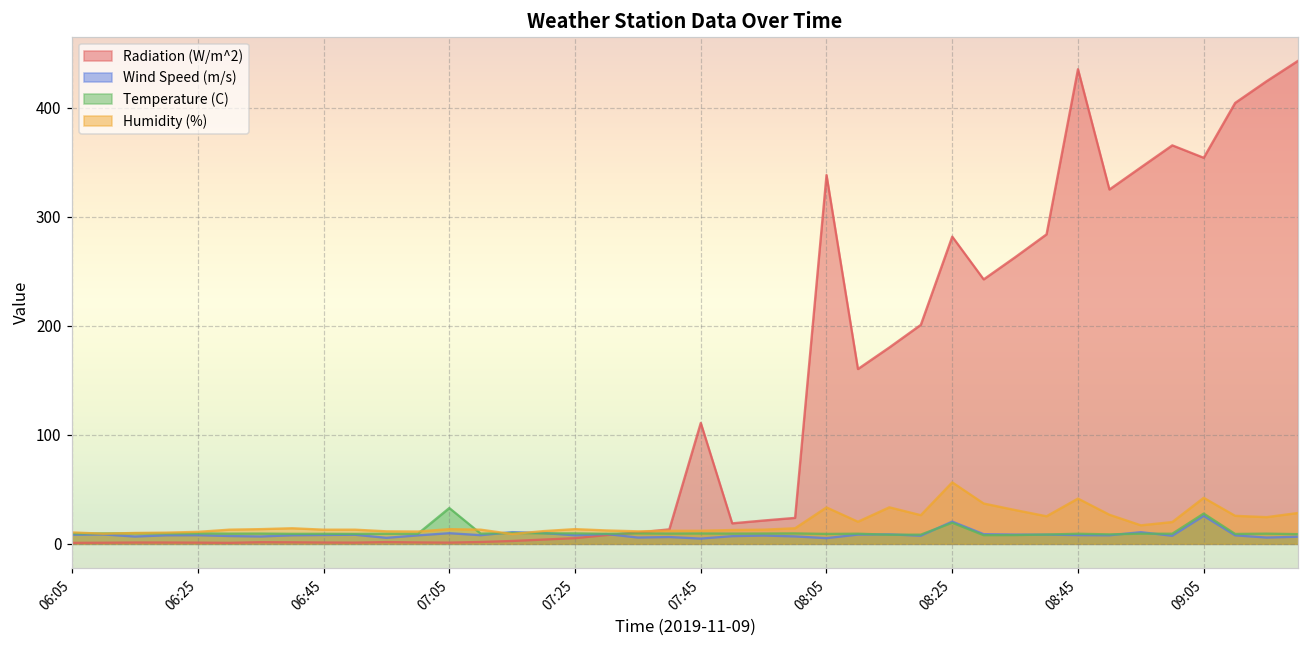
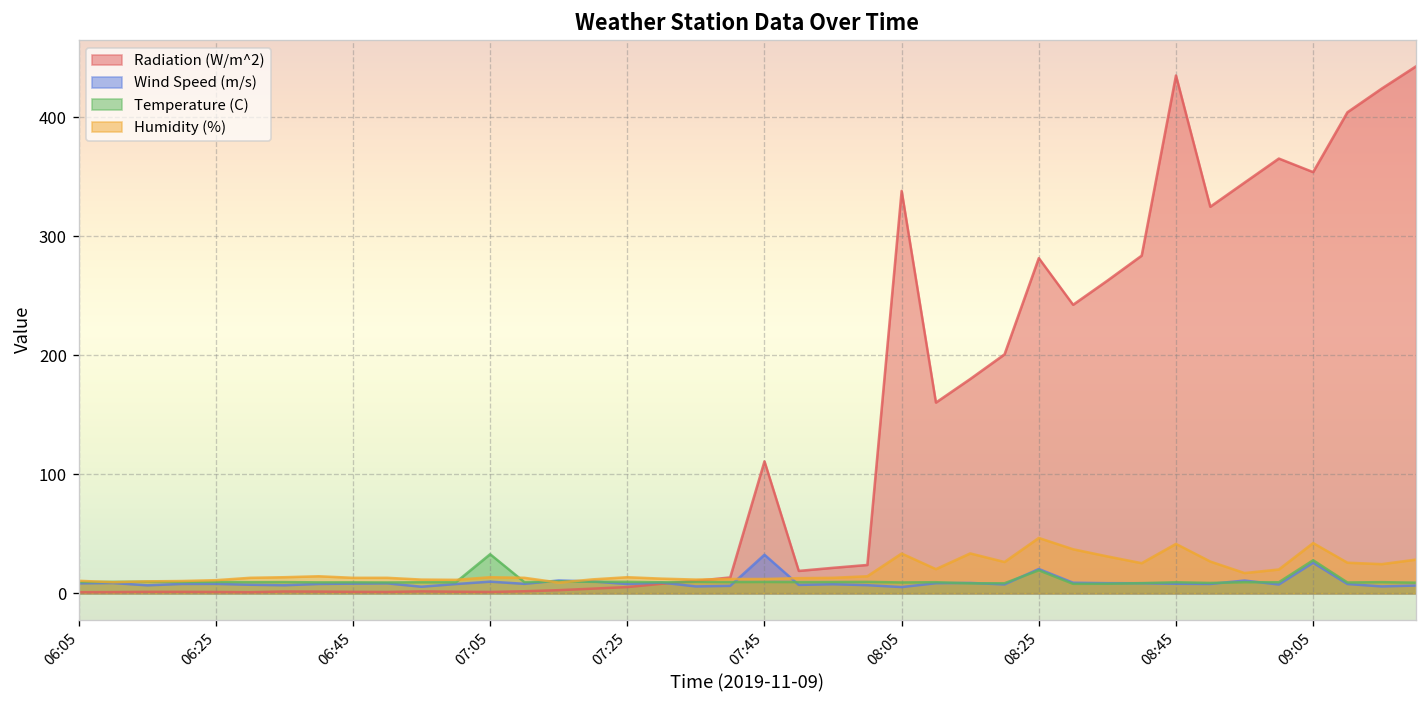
  {
    "Radiation (W/m^2)": {
      "06:05": 0,
      "06:25": 0,
      "06:45": 0,
      "07:05": 0,
      "07:45": 110,
      "08:05": 340,
      "08:25": 280,
      "08:45": 440,
      "09:05": 350
    },
    "Wind Speed (m/s)": {
      "07:05": 10,
-     "07:45": 0,
+     "07:45": 30,
      "08:05": 10
    },
    "Temperature (C)": {
      "07:05": 30,
      "08:05": 10
    },
    "Humidity (%)": {
      "06:45": 10,
      "07:05": 10,
      "07:25": 10,
      "08:05": 30,
-     "08:25": 60,
+     "08:25": 50,
      "08:45": 40,
      "09:05": 40
    }
  }
